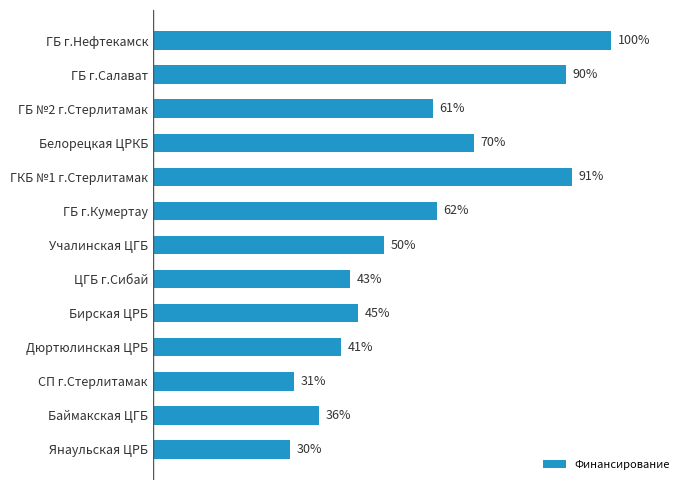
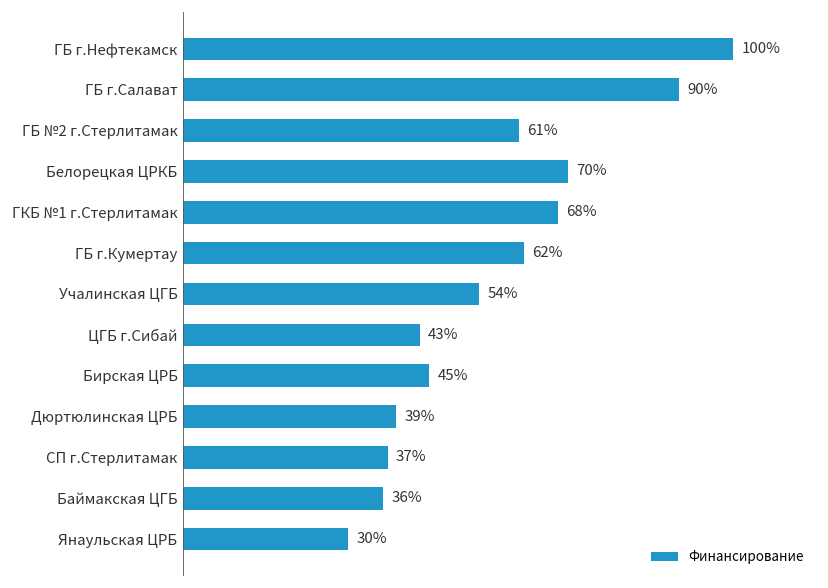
  {
    "ГБ г.Нефтекамск": "100%",
    "ГБ г.Салават": "90%",
    "ГБ №2 г.Стерлитамак": "61%",
    "Белорецкая ЦРКБ": "70%",
-   "ГКБ №1 г.Стерлитамак": "91%",
+   "ГКБ №1 г.Стерлитамак": "68%",
    "ГБ г.Кумертау": "62%",
-   "Учалинская ЦГБ": "50%",
+   "Учалинская ЦГБ": "54%",
    "ЦГБ г.Сибай": "43%",
    "Бирская ЦРБ": "45%",
-   "Дюртюлинская ЦРБ": "41%",
-   "СП г.Стерлитамак": "31%",
+   "Дюртюлинская ЦРБ": "39%",
+   "СП г.Стерлитамак": "37%",
    "Баймакская ЦГБ": "36%",
    "Янаульская ЦРБ": "30%"
  }
